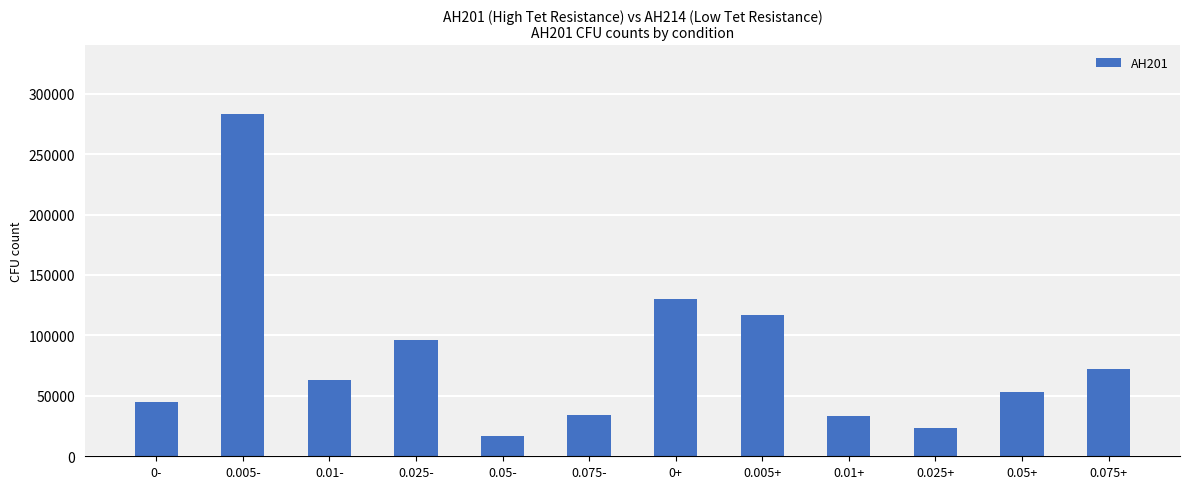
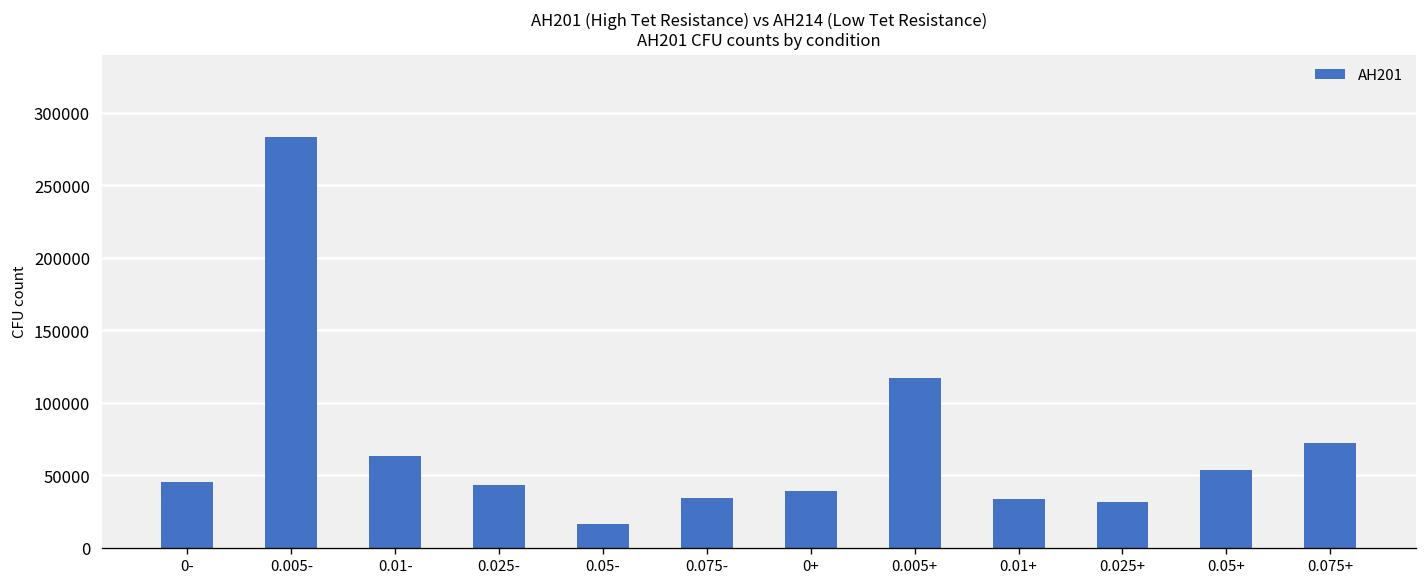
  {
    "0-": 45000,
    "0.005-": 283000,
    "0.01-": 63000,
-   "0.025-": 96000,
+   "0.025-": 43000,
    "0.05-": 16000,
    "0.075-": 34000,
-   "0+": 130000,
+   "0+": 39000,
    "0.005+": 117000,
    "0.01+": 33000,
-   "0.025+": 23000,
+   "0.025+": 32000,
    "0.05+": 53000,
    "0.075+": 72000
  }
